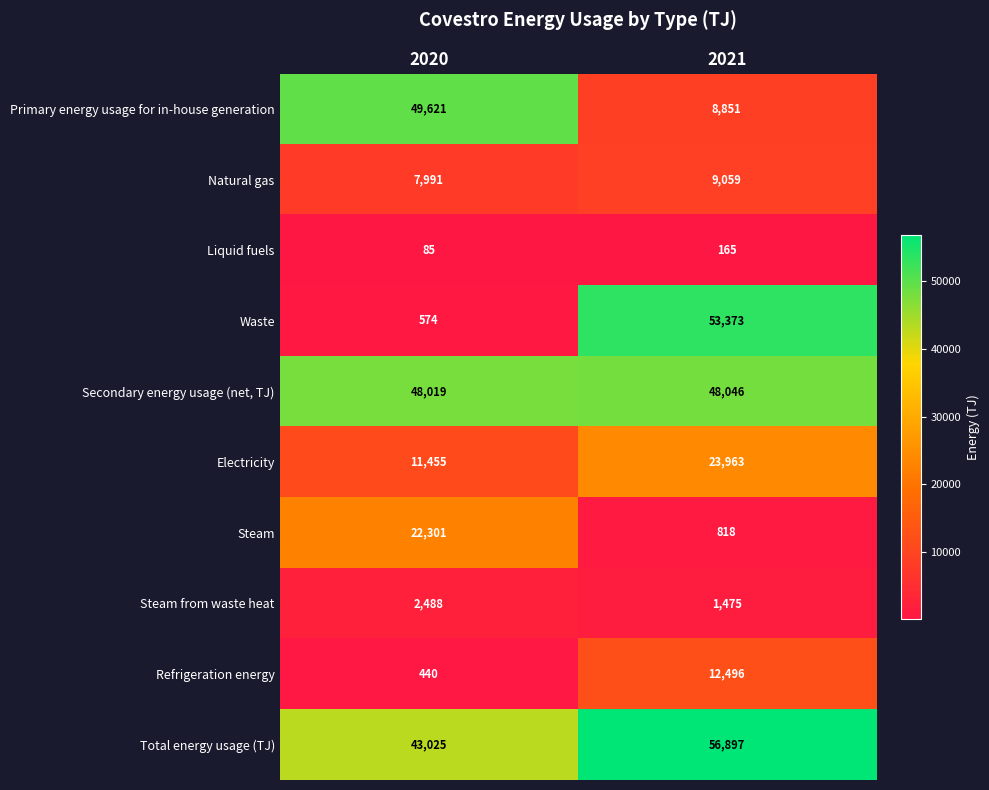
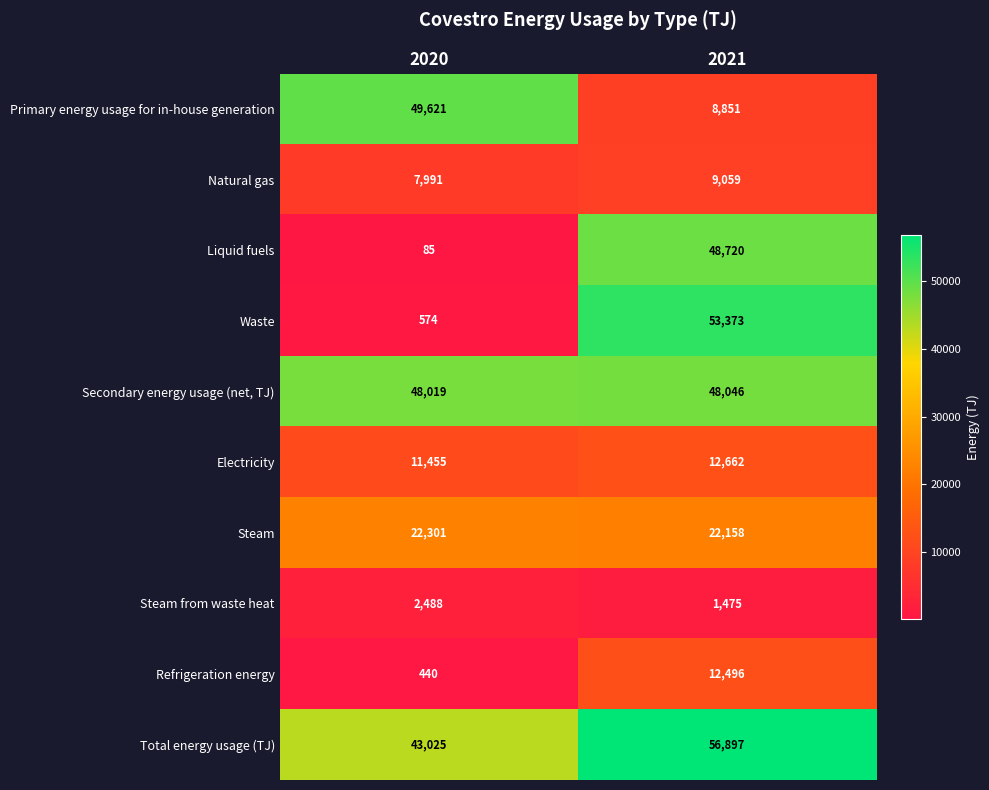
  {
    "Primary energy usage for in-house generation": {
      "2020": "49,621",
      "2021": "8,851"
    },
    "Natural gas": {
      "2020": "7,991",
      "2021": "9,059"
    },
    "Liquid fuels": {
      "2020": "85",
-     "2021": "165"
+     "2021": "48,720"
    },
    "Waste": {
      "2020": "574",
      "2021": "53,373"
    },
    "Secondary energy usage (net, TJ)": {
      "2020": "48,019",
      "2021": "48,046"
    },
    "Electricity": {
      "2020": "11,455",
-     "2021": "23,963"
+     "2021": "12,662"
    },
    "Steam": {
      "2020": "22,301",
-     "2021": "818"
+     "2021": "22,158"
    },
    "Steam from waste heat": {
      "2020": "2,488",
      "2021": "1,475"
    },
    "Refrigeration energy": {
      "2020": "440",
      "2021": "12,496"
    },
    "Total energy usage (TJ)": {
      "2020": "43,025",
      "2021": "56,897"
    }
  }
